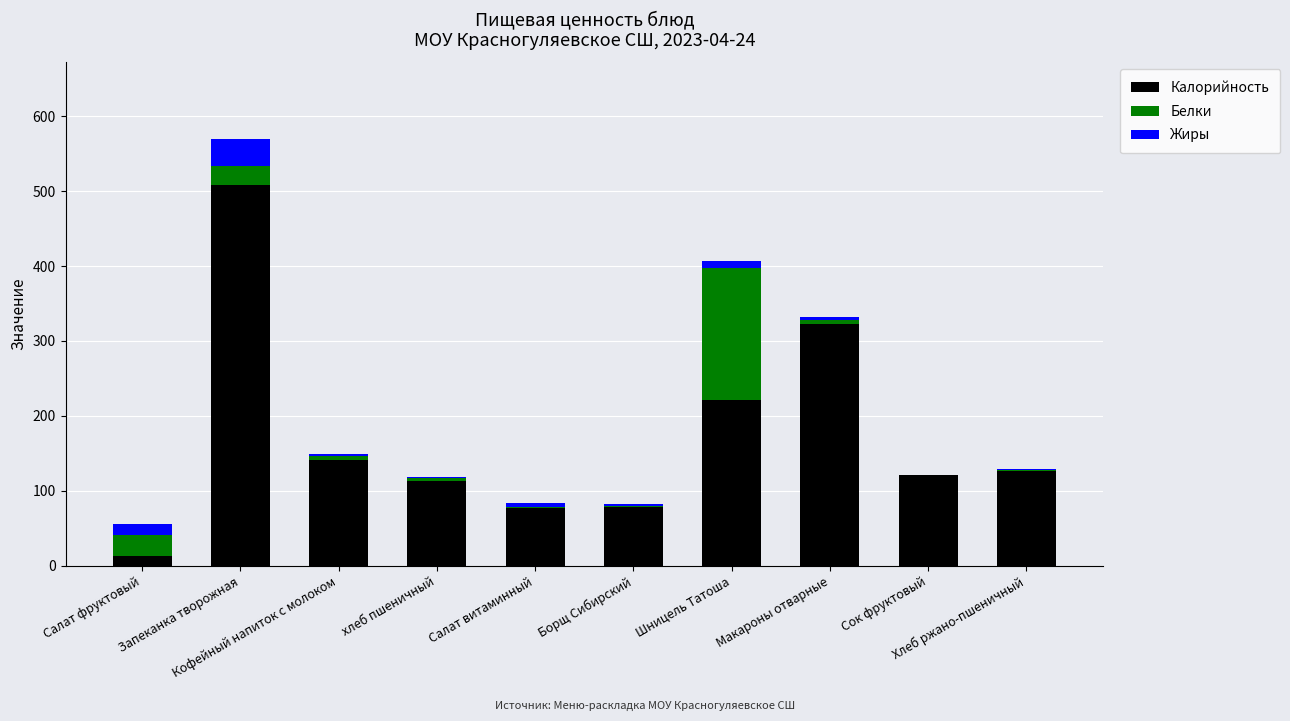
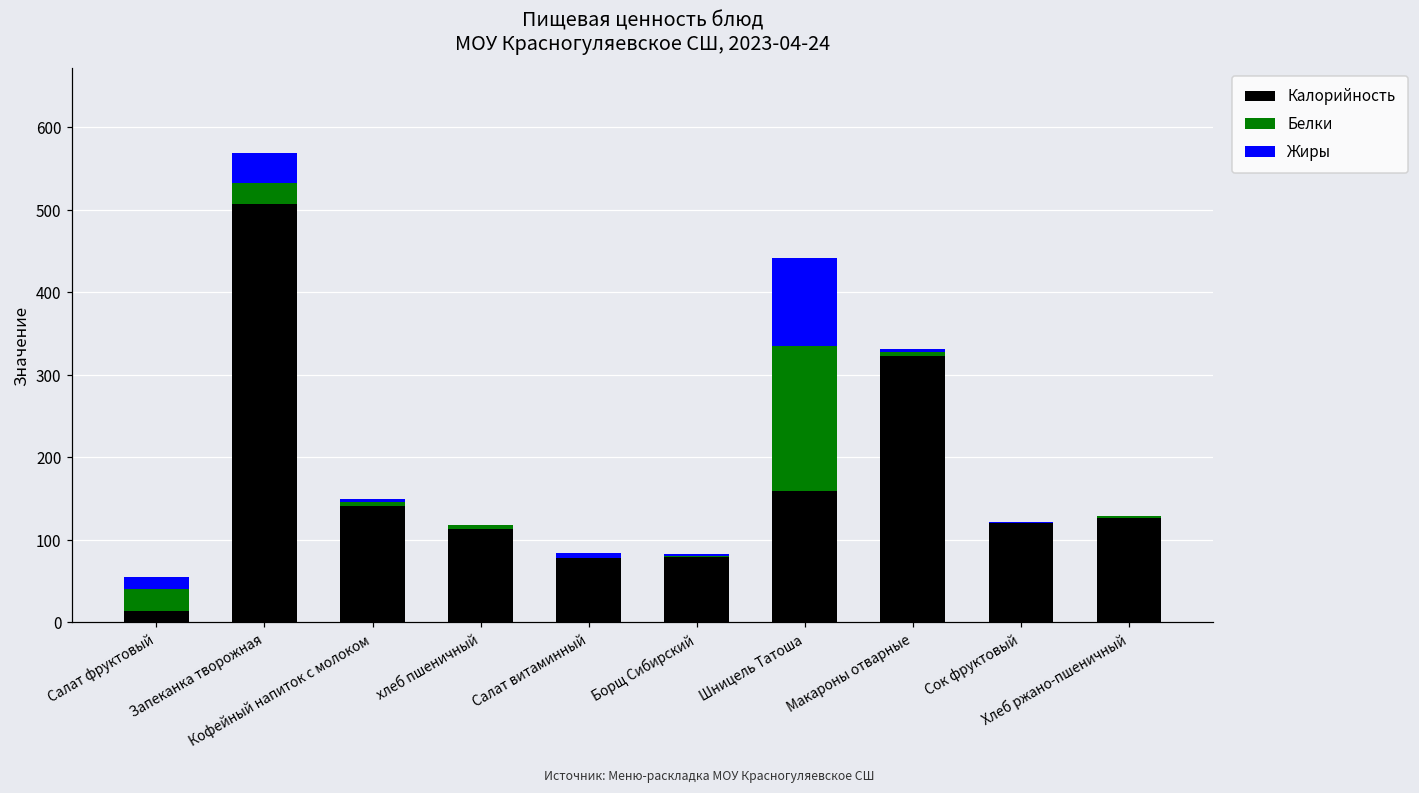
  {
    "Калорийность": {
      "Салат фруктовый": 10,
      "Запеканка творожная": 510,
      "Кофейный напиток с молоком": 140,
      "хлеб пшеничный": 110,
      "Салат витаминный": 80,
      "Борщ Сибирский": 80,
-     "Шницель Татоша": 220,
+     "Шницель Татоша": 160,
      "Макароны отварные": 320,
      "Сок фруктовый": 120,
      "Хлеб ржано-пшеничный": 130
    },
    "Белки": {
      "Салат фруктовый": 30,
      "Запеканка творожная": 30,
      "Кофейный напиток с молоком": 10,
      "хлеб пшеничный": 0,
      "Шницель Татоша": 180,
      "Макароны отварные": 10
    },
    "Жиры": {
      "Салат фруктовый": 10,
      "Запеканка творожная": 40,
      "Салат витаминный": 10,
-     "Шницель Татоша": 10,
+     "Шницель Татоша": 110,
      "Макароны отварные": 0
    }
  }
